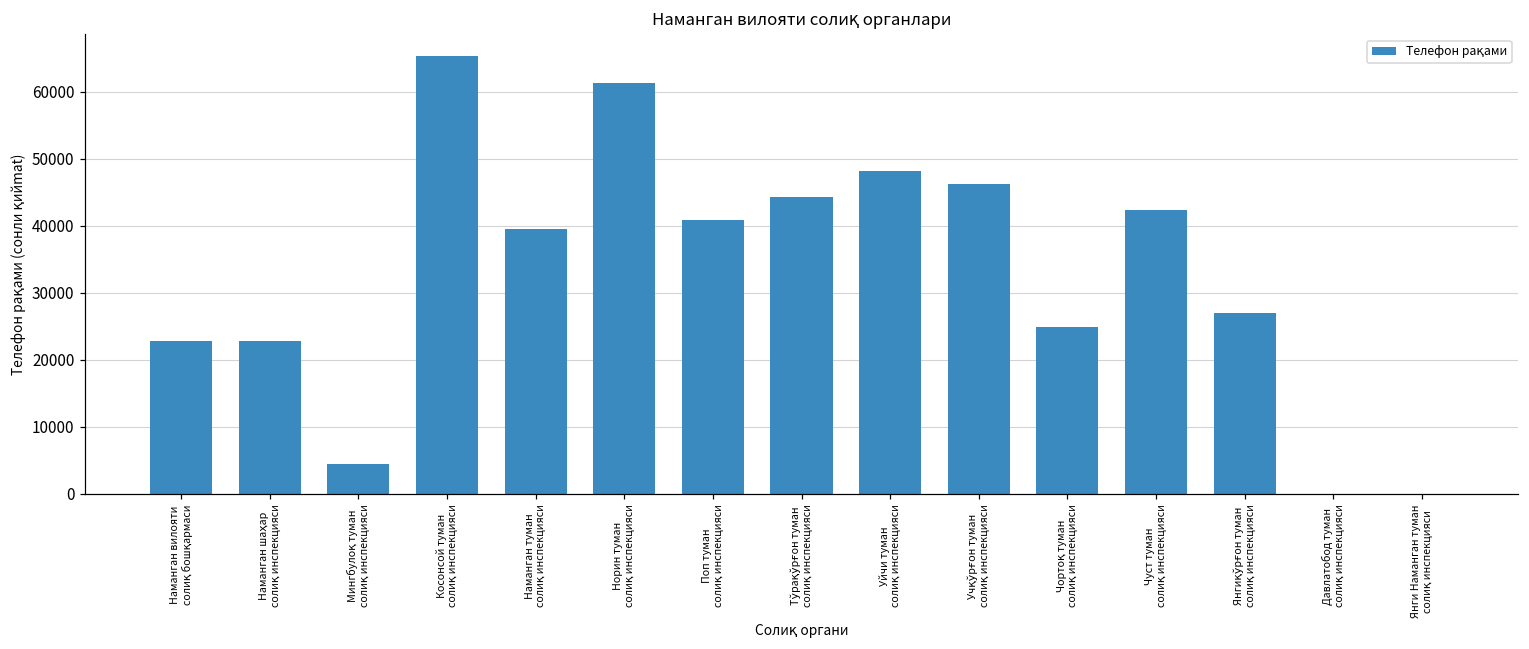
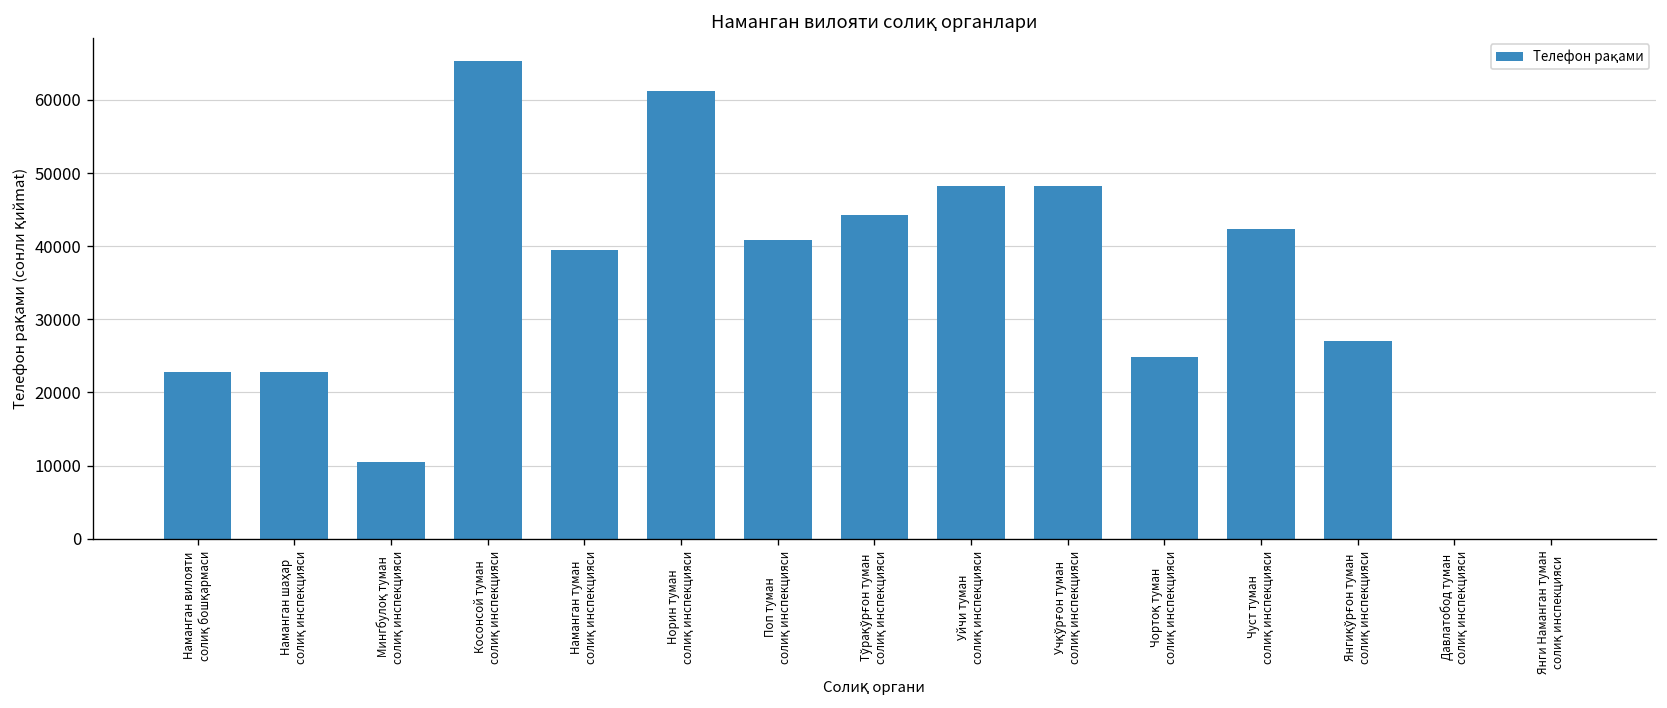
  {
    "Наманган вилояти солиқ бошқармаси": 23000,
    "Наманган шаҳар солиқ инспекцияси": 23000,
-   "Мингбулоқ туман солиқ инспекцияси": 5000,
+   "Мингбулоқ туман солиқ инспекцияси": 10000,
    "Косонсой туман солиқ инспекцияси": 65000,
    "Наманган туман солиқ инспекцияси": 39000,
    "Норин туман солиқ инспекцияси": 61000,
    "Поп туман солиқ инспекцияси": 41000,
    "Тўрақўрғон туман солиқ инспекцияси": 44000,
    "Уйчи туман солиқ инспекцияси": 48000,
-   "Учқўрғон туман солиқ инспекцияси": 46000,
+   "Учқўрғон туман солиқ инспекцияси": 48000,
    "Чортоқ туман солиқ инспекцияси": 25000,
    "Чуст туман солиқ инспекцияси": 42000,
    "Янгиқўрғон туман солиқ инспекцияси": 27000,
    "Давлатобод туман солиқ инспекцияси": 0,
    "Янги Наманган туман солиқ инспекцияси": 0
  }
